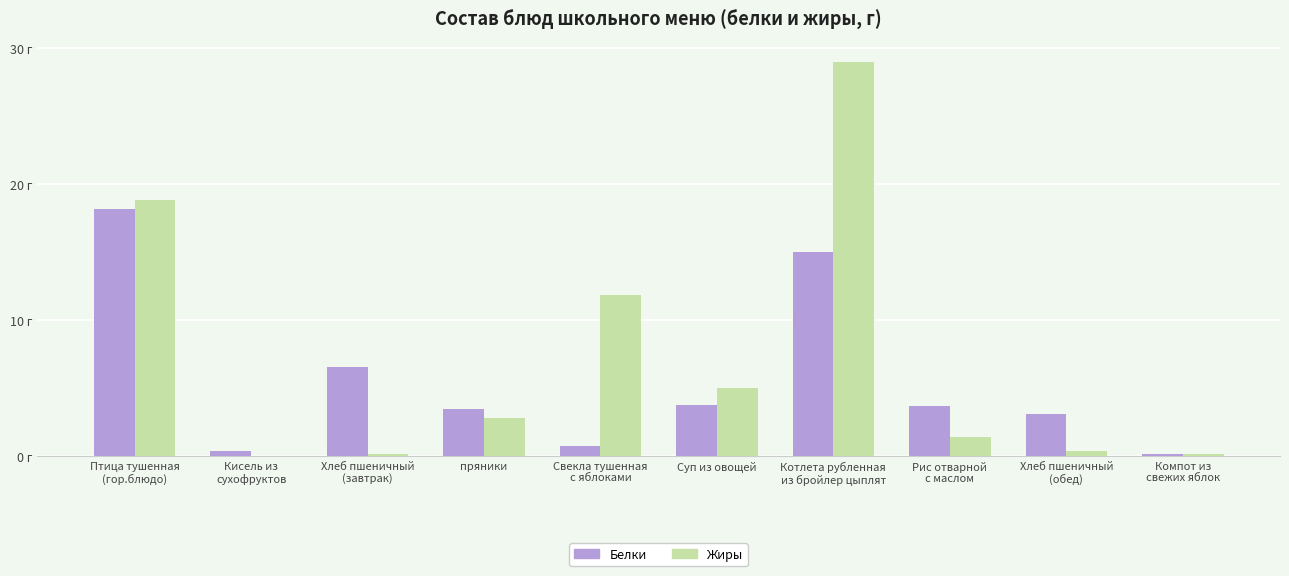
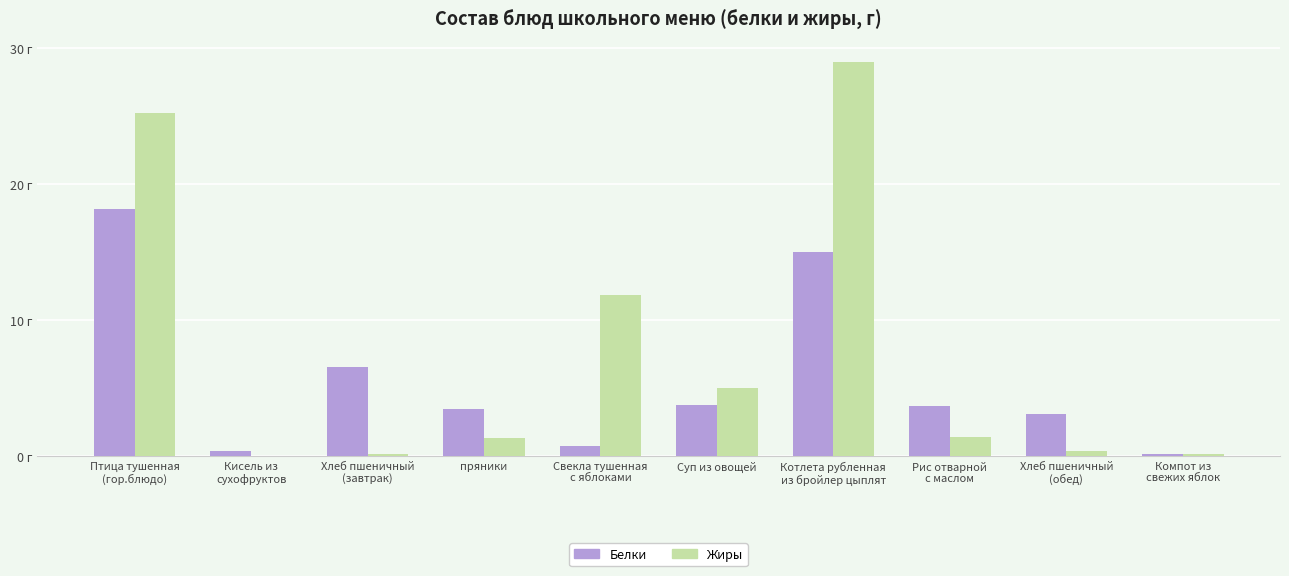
  {
    "Белки": {
      "Птица тушенная (гор.блюдо)": "18.2 г",
      "Кисель из сухофруктов": "0.4 г",
      "Хлеб пшеничный (завтрак)": "6.6 г",
      "пряники": "3.5 г",
      "Свекла тушенная с яблоками": "0.7 г",
      "Суп из овощей": "3.8 г",
      "Котлета рубленная из бройлер цыплят": "15.0 г",
      "Рис отварной с маслом": "3.7 г",
      "Хлеб пшеничный (обед)": "3.1 г"
    },
    "Жиры": {
-     "Птица тушенная (гор.блюдо)": "18.8 г",
+     "Птица тушенная (гор.блюдо)": "25.2 г",
      "Кисель из сухофруктов": "0.0 г",
      "Хлеб пшеничный (завтрак)": "0.2 г",
-     "пряники": "2.8 г",
+     "пряники": "1.3 г",
      "Свекла тушенная с яблоками": "11.9 г",
      "Суп из овощей": "5.0 г",
      "Котлета рубленная из бройлер цыплят": "29.0 г",
      "Рис отварной с маслом": "1.4 г",
      "Хлеб пшеничный (обед)": "0.4 г"
    }
  }
